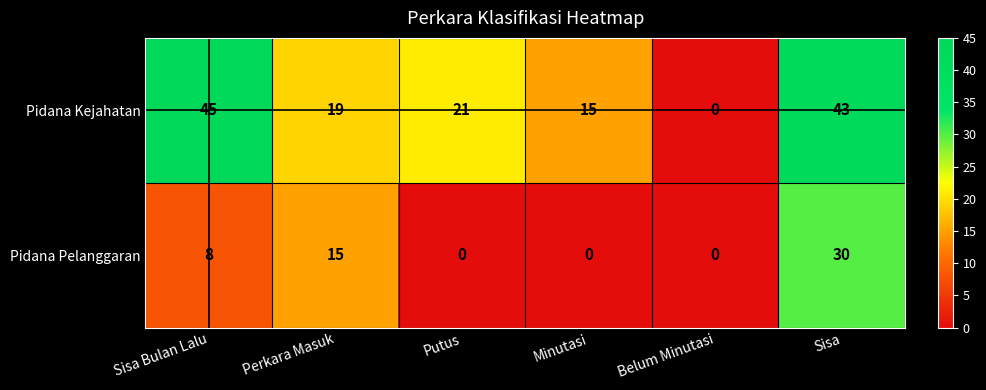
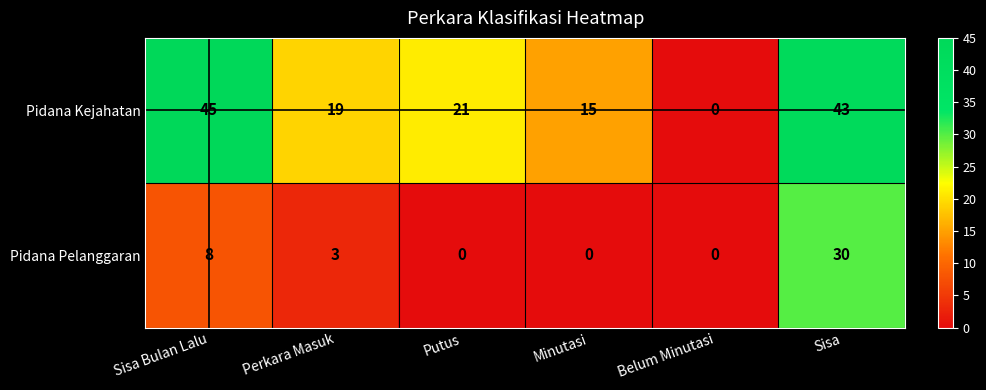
  {
    "Pidana Kejahatan": {
      "Sisa Bulan Lalu": 45,
      "Perkara Masuk": 19,
      "Putus": 21,
      "Minutasi": 15,
      "Belum Minutasi": 0,
      "Sisa": 43
    },
    "Pidana Pelanggaran": {
      "Sisa Bulan Lalu": 8,
-     "Perkara Masuk": 15,
+     "Perkara Masuk": 3,
      "Putus": 0,
      "Minutasi": 0,
      "Belum Minutasi": 0,
      "Sisa": 30
    }
  }
